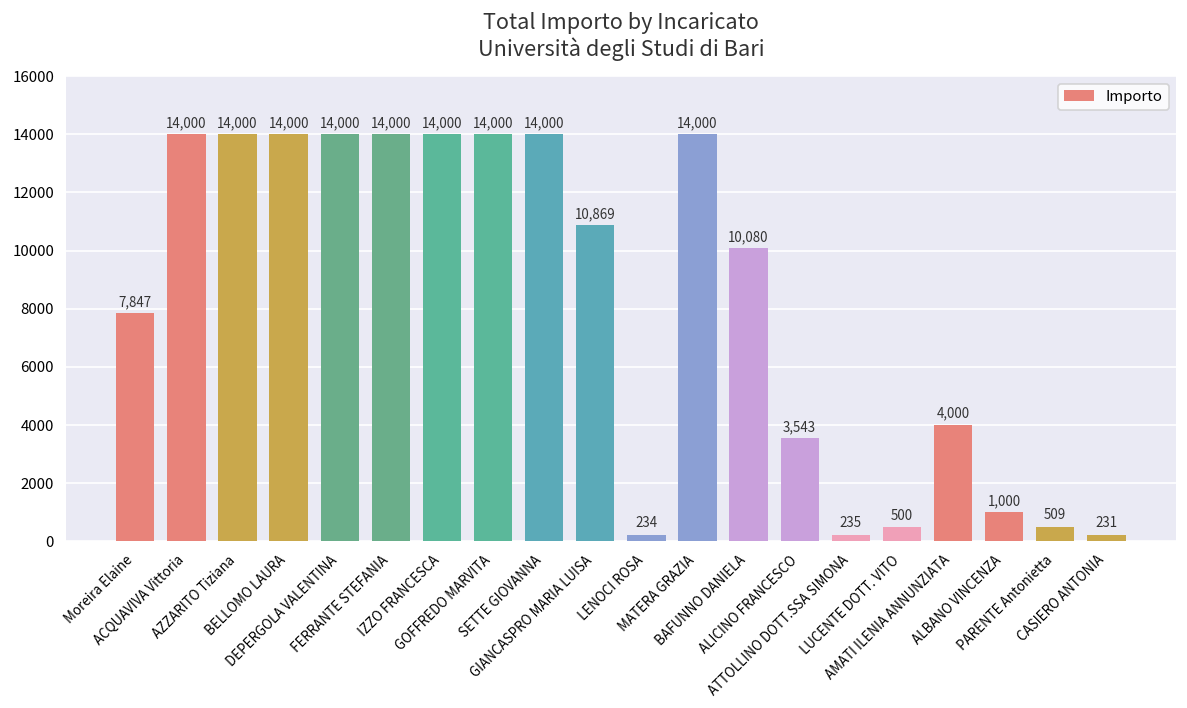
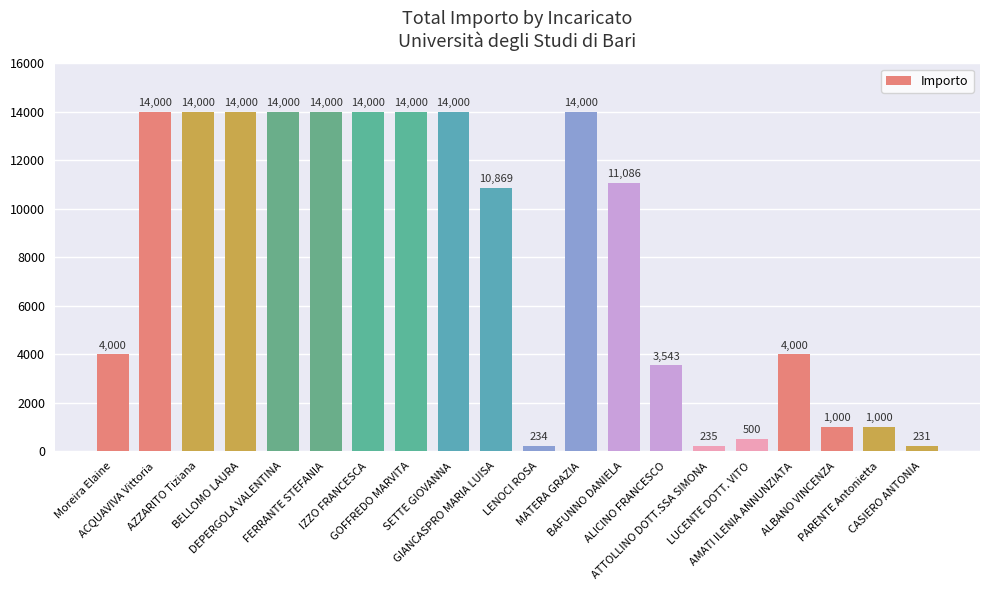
  {
-   "Moreira Elaine": "7,847",
+   "Moreira Elaine": "4,000",
    "ACQUAVIVA Vittoria": "14,000",
    "AZZARITO Tiziana": "14,000",
    "BELLOMO LAURA": "14,000",
    "DEPERGOLA VALENTINA": "14,000",
    "FERRANTE STEFANIA": "14,000",
    "IZZO FRANCESCA": "14,000",
    "GOFFREDO MARVITA": "14,000",
    "SETTE GIOVANNA": "14,000",
    "GIANCASPRO MARIA LUISA": "10,869",
    "LENOCI ROSA": "234",
    "MATERA GRAZIA": "14,000",
-   "BAFUNNO DANIELA": "10,080",
+   "BAFUNNO DANIELA": "11,086",
    "ALICINO FRANCESCO": "3,543",
    "ATTOLLINO DOTT.SSA SIMONA": "235",
    "LUCENTE DOTT. VITO": "500",
    "AMATI ILENIA ANNUNZIATA": "4,000",
    "ALBANO VINCENZA": "1,000",
-   "PARENTE Antonietta": "509",
+   "PARENTE Antonietta": "1,000",
    "CASIERO ANTONIA": "231"
  }
